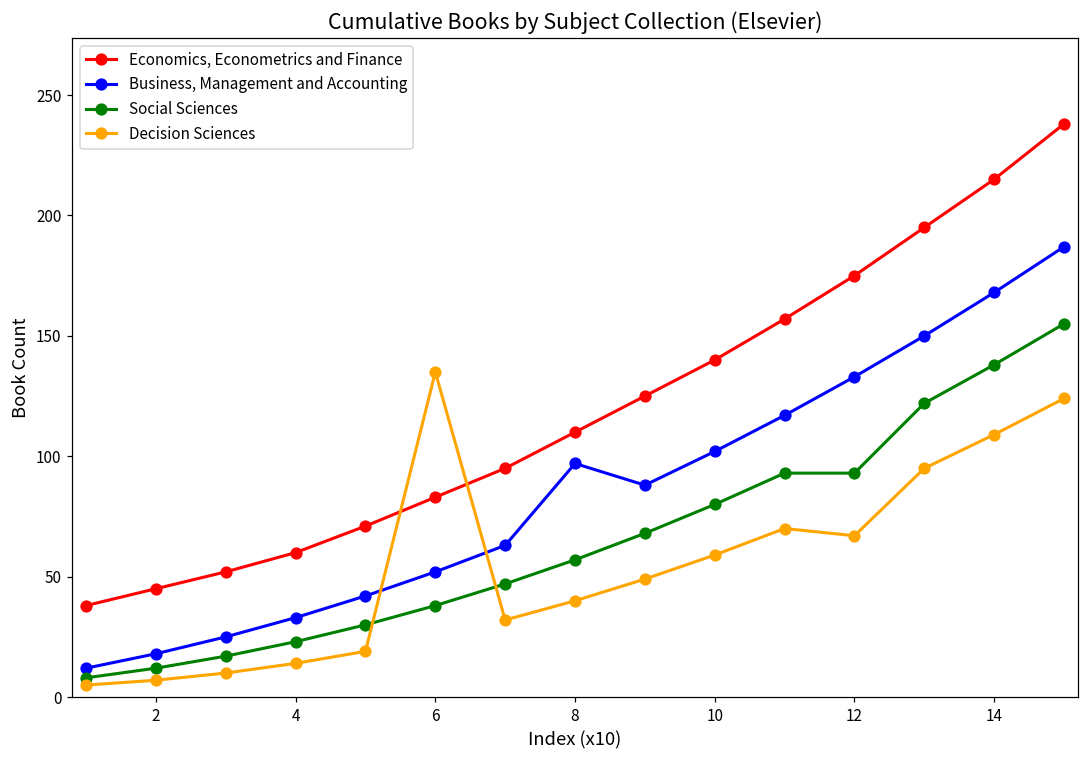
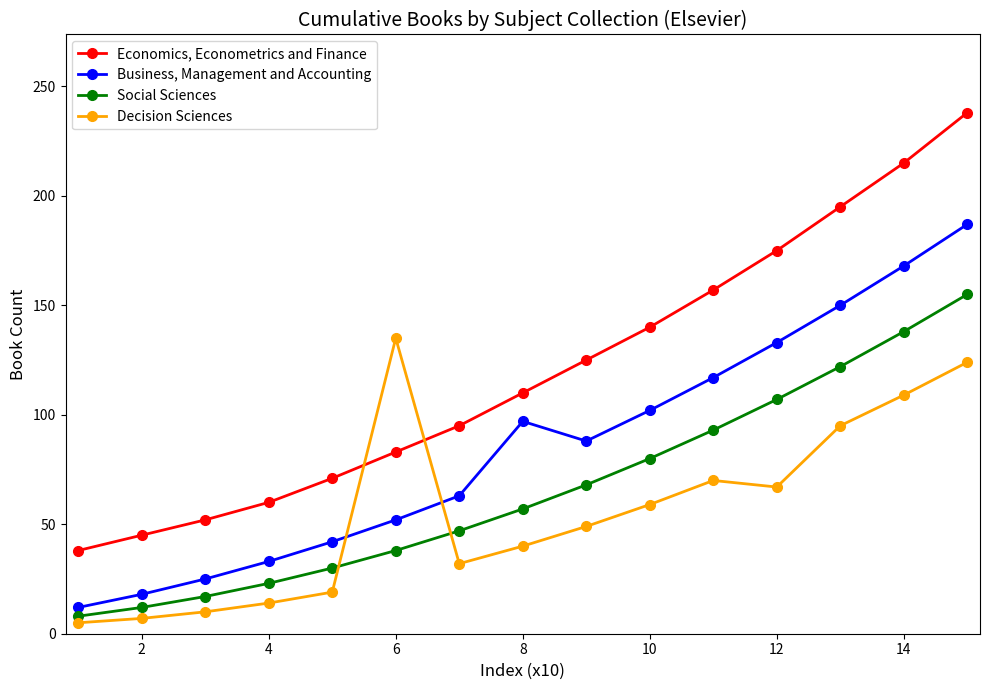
  {
    "Economics, Econometrics and Finance": {
      "2": 45,
      "4": 60,
      "6": 83,
      "8": 110,
      "10": 140,
      "12": 175,
      "14": 215
    },
    "Business, Management and Accounting": {
      "2": 18,
      "4": 33,
      "6": 52,
      "8": 97,
      "10": 102,
      "12": 133,
      "14": 168
    },
    "Social Sciences": {
      "2": 12,
      "4": 23,
      "6": 38,
      "8": 57,
      "10": 80,
-     "12": 93,
+     "12": 107,
      "14": 138
    },
    "Decision Sciences": {
      "2": 7,
      "4": 14,
      "6": 135,
      "8": 40,
      "10": 59,
      "12": 67,
      "14": 109
    }
  }
